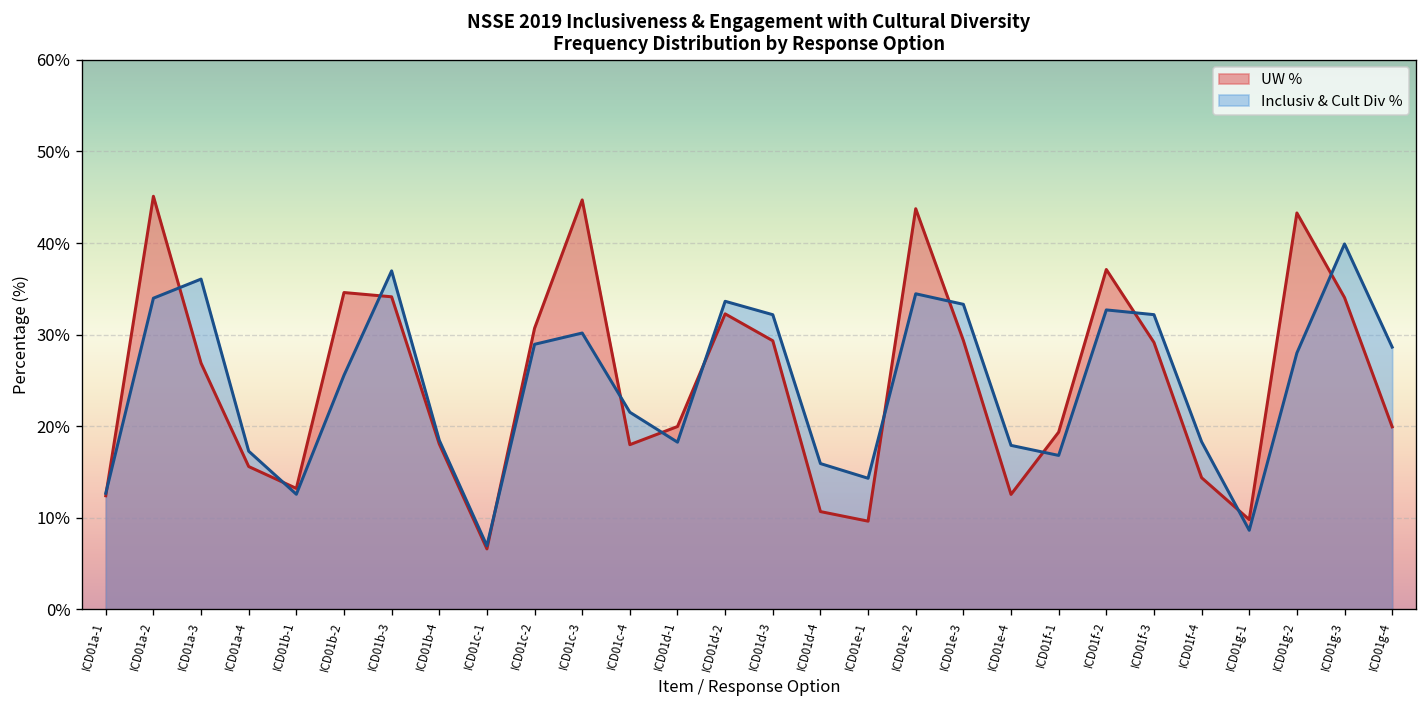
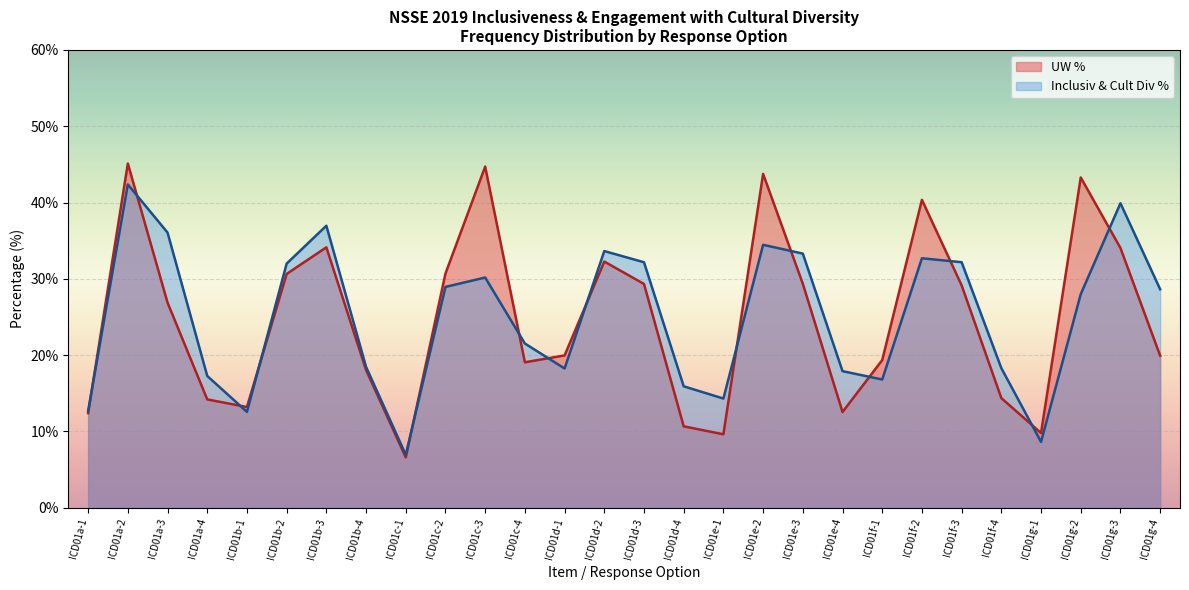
  {
    "UW %": {
      "ICD01a-2": "45%",
      "ICD01a-3": "27%",
-     "ICD01a-4": "16%",
+     "ICD01a-4": "14%",
      "ICD01b-1": "13%",
-     "ICD01b-2": "35%",
+     "ICD01b-2": "31%",
      "ICD01b-3": "34%",
      "ICD01b-4": "18%",
      "ICD01c-1": "7%",
      "ICD01c-2": "31%",
      "ICD01c-3": "45%",
-     "ICD01c-4": "18%",
+     "ICD01c-4": "19%",
      "ICD01d-1": "20%",
      "ICD01d-2": "32%",
      "ICD01d-3": "29%",
      "ICD01d-4": "11%",
      "ICD01e-1": "10%",
      "ICD01e-2": "44%",
      "ICD01e-3": "29%",
      "ICD01e-4": "13%",
      "ICD01f-1": "19%",
-     "ICD01f-2": "37%",
+     "ICD01f-2": "40%",
      "ICD01f-3": "29%",
      "ICD01f-4": "14%",
      "ICD01g-1": "10%",
      "ICD01g-2": "43%",
      "ICD01g-3": "34%",
      "ICD01g-4": "20%"
    },
    "Inclusiv & Cult Div %": {
-     "ICD01a-2": "34%",
+     "ICD01a-2": "42%",
      "ICD01a-3": "36%",
      "ICD01a-4": "17%",
      "ICD01b-1": "13%",
-     "ICD01b-2": "26%",
+     "ICD01b-2": "32%",
      "ICD01b-3": "37%",
      "ICD01b-4": "18%",
      "ICD01c-1": "7%",
      "ICD01c-2": "29%",
      "ICD01c-3": "30%",
      "ICD01c-4": "22%",
      "ICD01d-1": "18%",
      "ICD01d-2": "34%",
      "ICD01d-3": "32%",
      "ICD01d-4": "16%",
      "ICD01e-1": "14%",
      "ICD01e-2": "34%",
      "ICD01e-3": "33%",
      "ICD01e-4": "18%",
      "ICD01f-1": "17%",
      "ICD01f-2": "33%",
      "ICD01f-3": "32%",
      "ICD01f-4": "18%",
      "ICD01g-1": "9%",
      "ICD01g-2": "28%",
      "ICD01g-3": "40%",
      "ICD01g-4": "29%"
    }
  }
